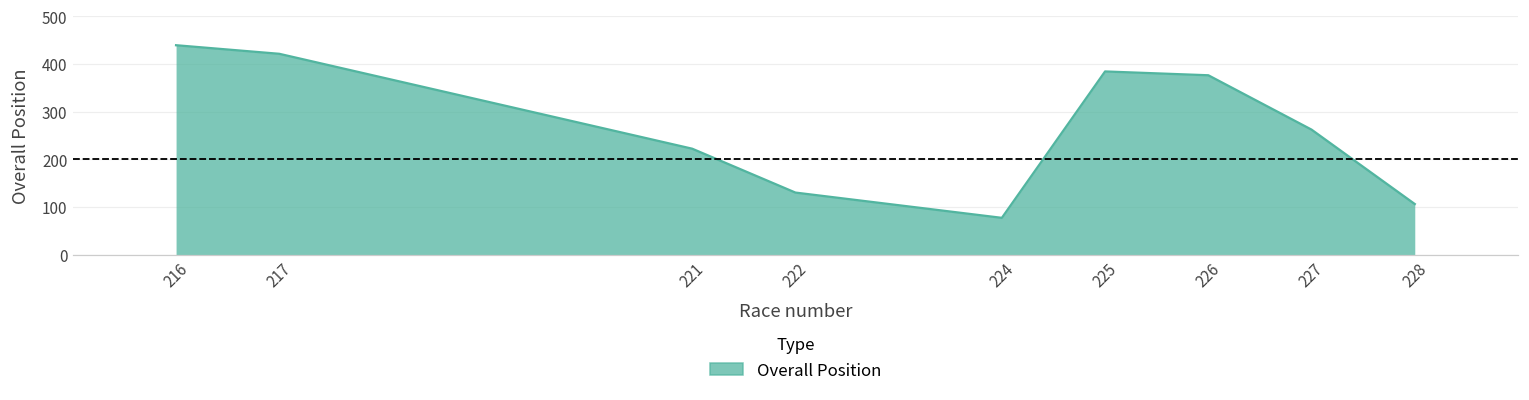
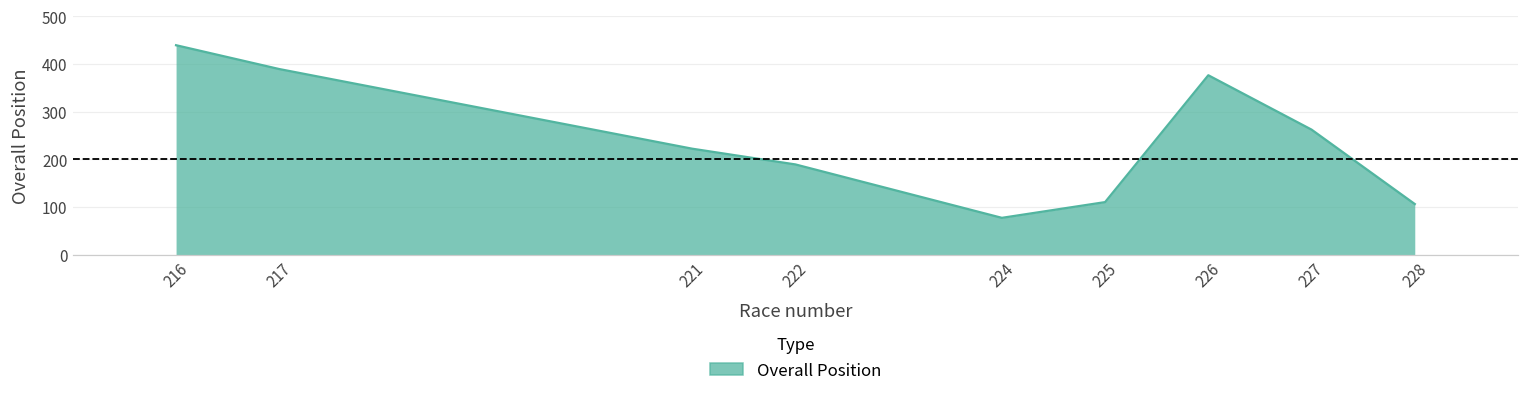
  {
    "216": 440,
-   "217": 420,
+   "217": 390,
    "221": 220,
-   "222": 130,
+   "222": 190,
    "224": 80,
-   "225": 380,
+   "225": 110,
    "226": 380,
    "227": 260,
    "228": 110
  }
